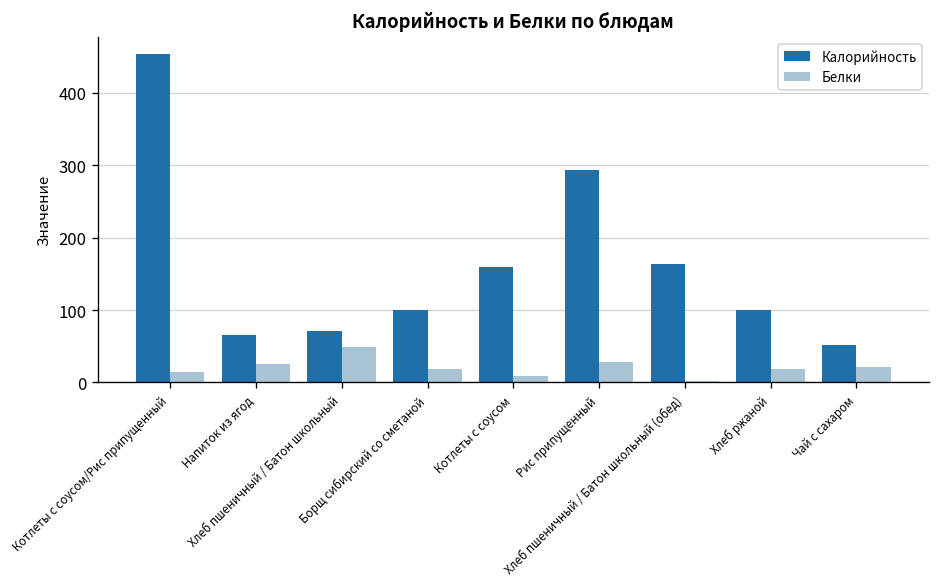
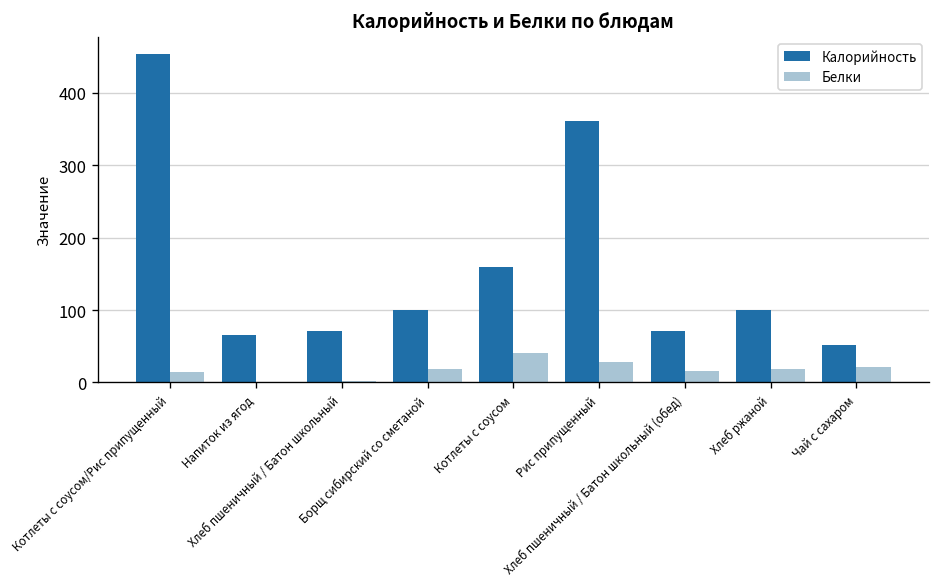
  {
    "Калорийность": {
      "Котлеты с соусом/Рис припущенный": 450,
      "Напиток из ягод": 70,
      "Хлеб пшеничный / Батон школьный": 70,
      "Борщ сибирский со сметаной": 100,
      "Котлеты с соусом": 160,
-     "Рис припущенный": 290,
-     "Хлеб пшеничный / Батон школьный (обед)": 160,
+     "Рис припущенный": 360,
+     "Хлеб пшеничный / Батон школьный (обед)": 70,
      "Хлеб ржаной": 100,
      "Чай с сахаром": 50
    },
    "Белки": {
      "Котлеты с соусом/Рис припущенный": 10,
-     "Напиток из ягод": 30,
-     "Хлеб пшеничный / Батон школьный": 50,
+     "Напиток из ягод": 0,
+     "Хлеб пшеничный / Батон школьный": 0,
      "Борщ сибирский со сметаной": 20,
-     "Котлеты с соусом": 10,
+     "Котлеты с соусом": 40,
      "Рис припущенный": 30,
-     "Хлеб пшеничный / Батон школьный (обед)": 0,
+     "Хлеб пшеничный / Батон школьный (обед)": 20,
      "Хлеб ржаной": 20,
      "Чай с сахаром": 20
    }
  }
